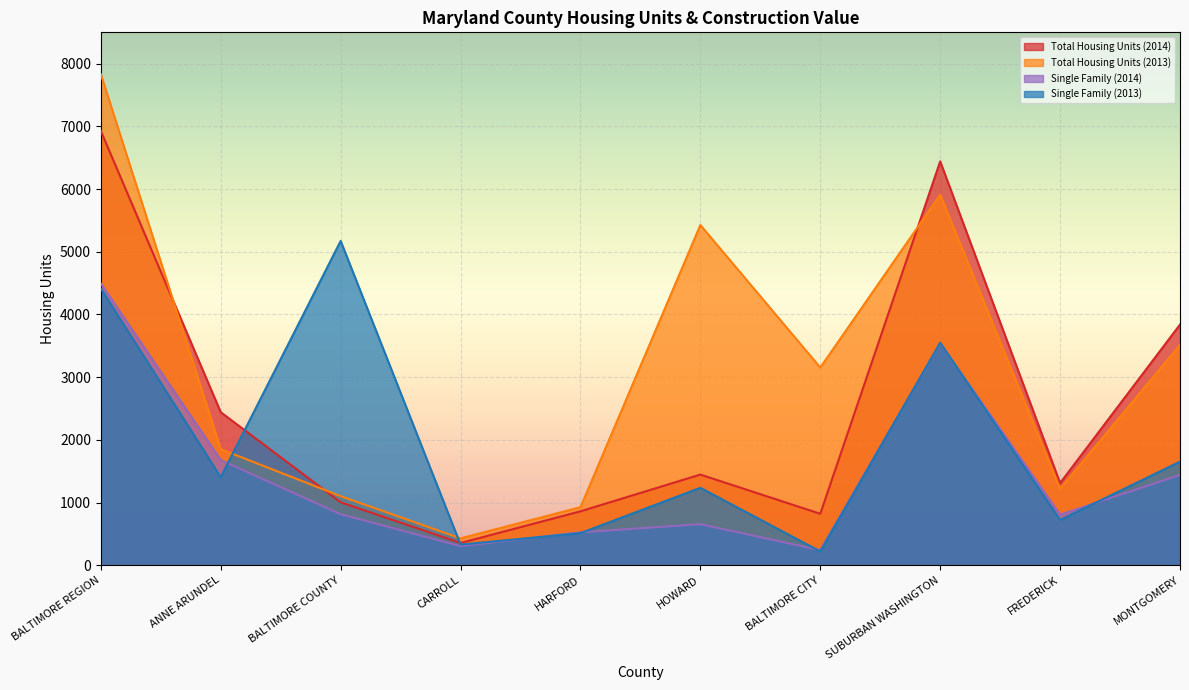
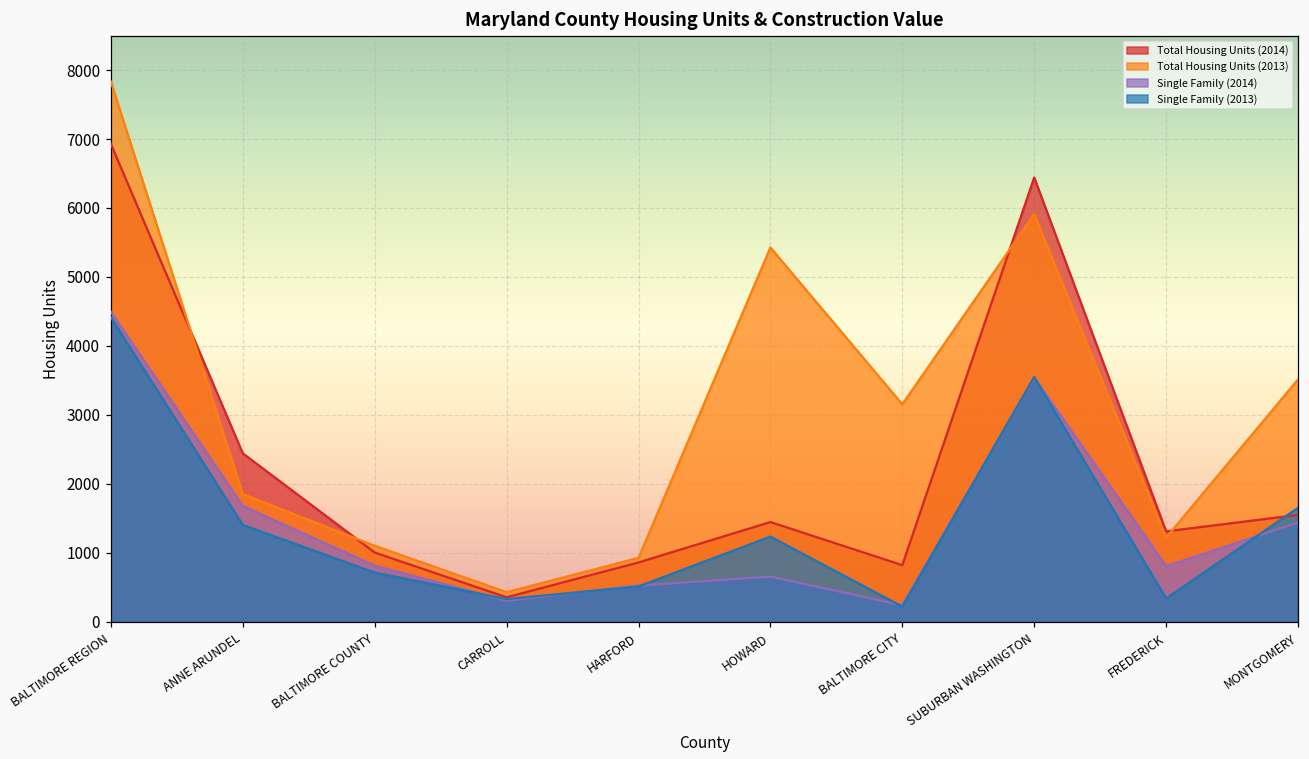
  {
    "Total Housing Units (2014)": {
      "BALTIMORE REGION": 6900,
      "ANNE ARUNDEL": 2400,
      "BALTIMORE COUNTY": 1000,
      "HARFORD": 900,
      "HOWARD": 1400,
      "BALTIMORE CITY": 800,
      "SUBURBAN WASHINGTON": 6400,
      "FREDERICK": 1300,
-     "MONTGOMERY": 3800
+     "MONTGOMERY": 1500
    },
    "Total Housing Units (2013)": {
      "BALTIMORE REGION": 7800,
      "ANNE ARUNDEL": 1900,
      "BALTIMORE COUNTY": 1100,
      "CARROLL": 400,
      "HARFORD": 900,
      "HOWARD": 5400,
      "BALTIMORE CITY": 3200,
      "SUBURBAN WASHINGTON": 5900,
      "FREDERICK": 1200,
      "MONTGOMERY": 3500
    },
    "Single Family (2014)": {
      "BALTIMORE REGION": 4500,
      "ANNE ARUNDEL": 1700,
      "BALTIMORE COUNTY": 800,
      "HOWARD": 700,
      "FREDERICK": 800,
      "MONTGOMERY": 1400
    },
    "Single Family (2013)": {
      "BALTIMORE REGION": 4400,
      "ANNE ARUNDEL": 1400,
-     "BALTIMORE COUNTY": 5200,
+     "BALTIMORE COUNTY": 700,
      "HOWARD": 1200,
-     "FREDERICK": 700,
+     "FREDERICK": 300,
      "MONTGOMERY": 1700
    }
  }
